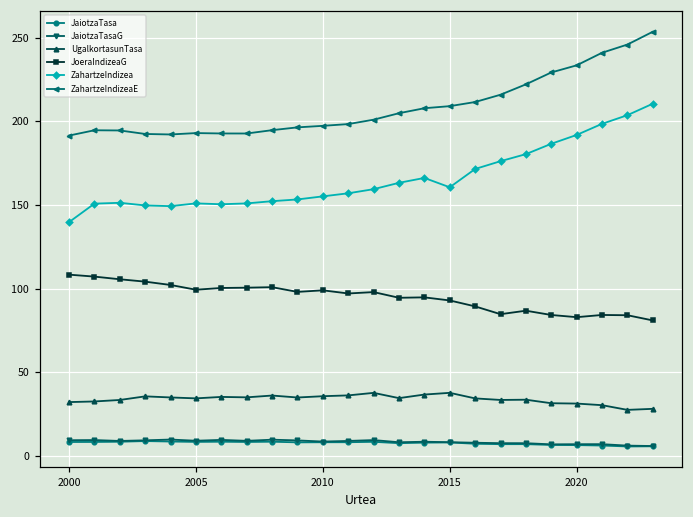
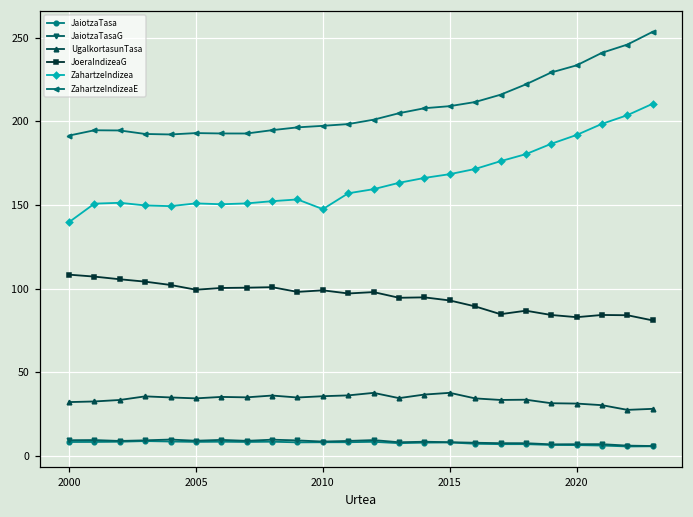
  {
    "ZahartzeIndizea": {
      "2000": 140,
      "2005": 151,
-     "2010": 155,
-     "2015": 161,
+     "2010": 148,
+     "2015": 168,
      "2020": 192
    }
  }
